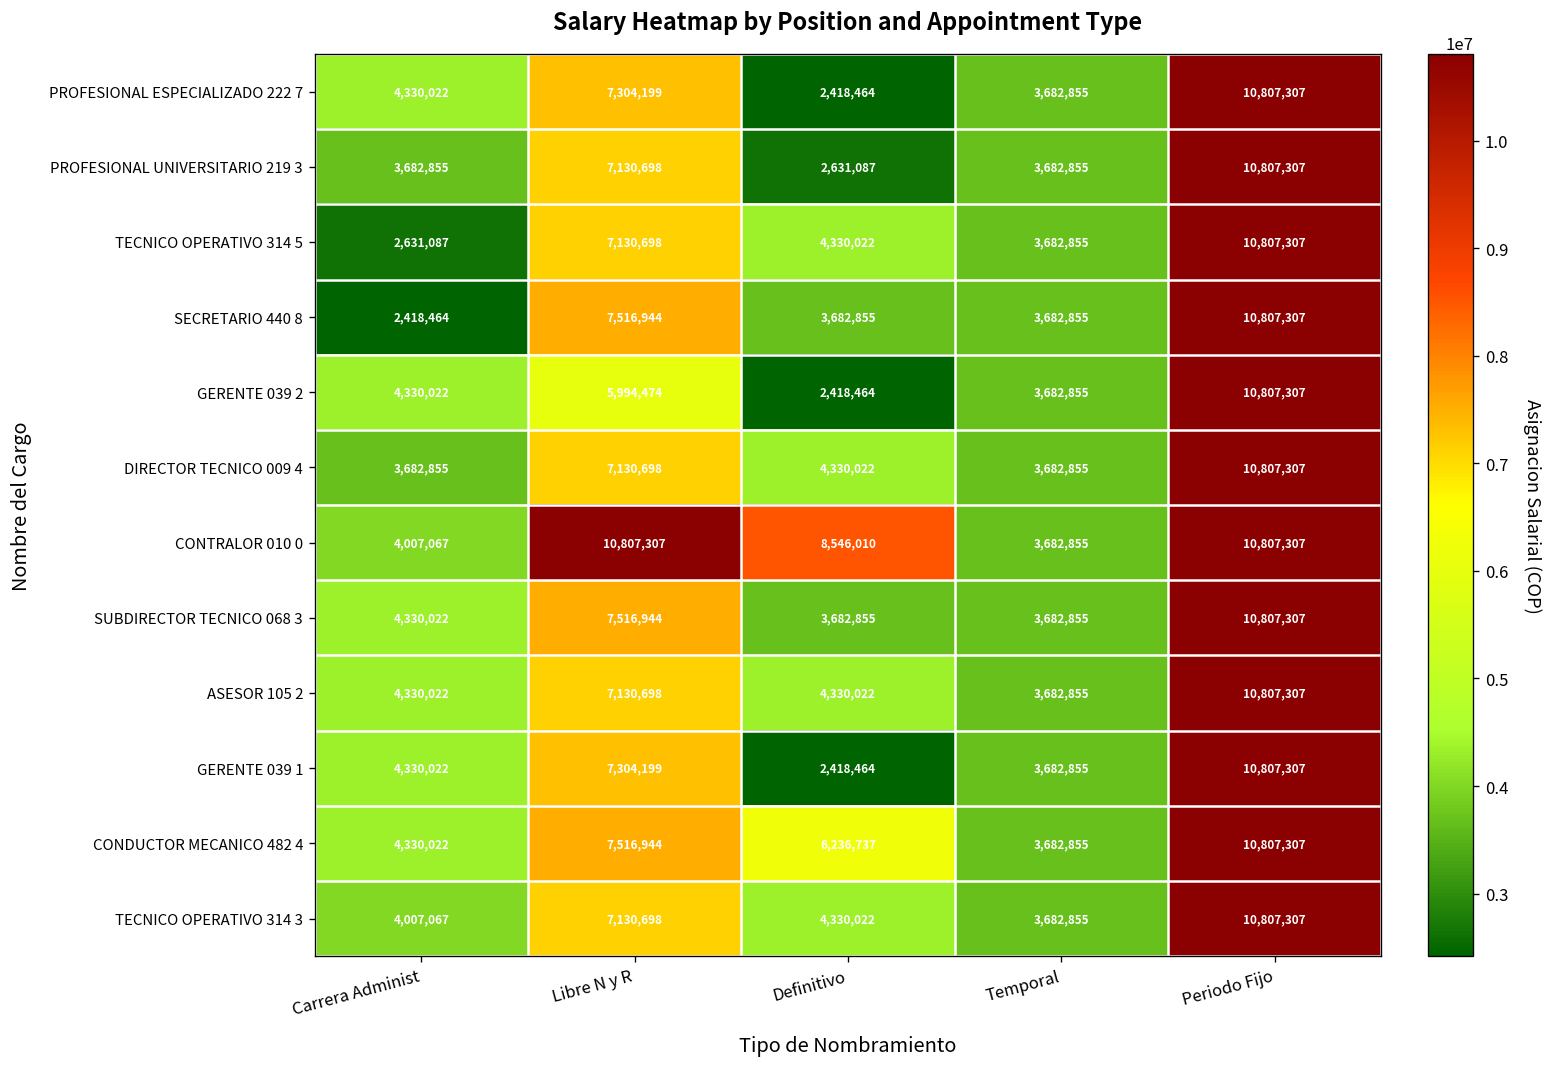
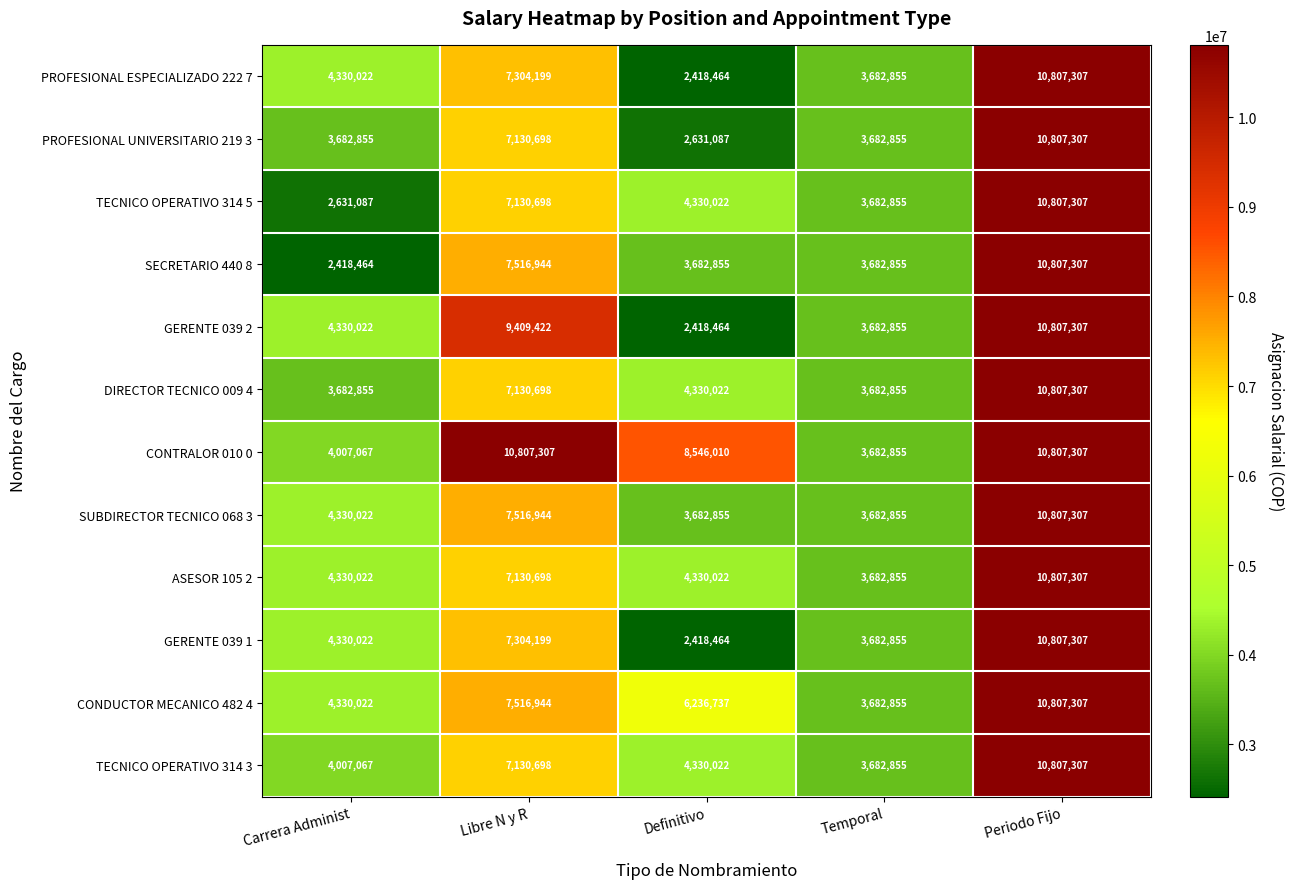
  {
    "PROFESIONAL ESPECIALIZADO 222 7": {
      "Carrera Administ": "4,330,022",
      "Libre N y R": "7,304,199",
      "Definitivo": "2,418,464",
      "Temporal": "3,682,855",
      "Periodo Fijo": "10,807,307"
    },
    "PROFESIONAL UNIVERSITARIO 219 3": {
      "Carrera Administ": "3,682,855",
      "Libre N y R": "7,130,698",
      "Definitivo": "2,631,087",
      "Temporal": "3,682,855",
      "Periodo Fijo": "10,807,307"
    },
    "TECNICO OPERATIVO 314 5": {
      "Carrera Administ": "2,631,087",
      "Libre N y R": "7,130,698",
      "Definitivo": "4,330,022",
      "Temporal": "3,682,855",
      "Periodo Fijo": "10,807,307"
    },
    "SECRETARIO 440 8": {
      "Carrera Administ": "2,418,464",
      "Libre N y R": "7,516,944",
      "Definitivo": "3,682,855",
      "Temporal": "3,682,855",
      "Periodo Fijo": "10,807,307"
    },
    "GERENTE 039 2": {
      "Carrera Administ": "4,330,022",
-     "Libre N y R": "5,994,474",
+     "Libre N y R": "9,409,422",
      "Definitivo": "2,418,464",
      "Temporal": "3,682,855",
      "Periodo Fijo": "10,807,307"
    },
    "DIRECTOR TECNICO 009 4": {
      "Carrera Administ": "3,682,855",
      "Libre N y R": "7,130,698",
      "Definitivo": "4,330,022",
      "Temporal": "3,682,855",
      "Periodo Fijo": "10,807,307"
    },
    "CONTRALOR 010 0": {
      "Carrera Administ": "4,007,067",
      "Libre N y R": "10,807,307",
      "Definitivo": "8,546,010",
      "Temporal": "3,682,855",
      "Periodo Fijo": "10,807,307"
    },
    "SUBDIRECTOR TECNICO 068 3": {
      "Carrera Administ": "4,330,022",
      "Libre N y R": "7,516,944",
      "Definitivo": "3,682,855",
      "Temporal": "3,682,855",
      "Periodo Fijo": "10,807,307"
    },
    "ASESOR 105 2": {
      "Carrera Administ": "4,330,022",
      "Libre N y R": "7,130,698",
      "Definitivo": "4,330,022",
      "Temporal": "3,682,855",
      "Periodo Fijo": "10,807,307"
    },
    "GERENTE 039 1": {
      "Carrera Administ": "4,330,022",
      "Libre N y R": "7,304,199",
      "Definitivo": "2,418,464",
      "Temporal": "3,682,855",
      "Periodo Fijo": "10,807,307"
    },
    "CONDUCTOR MECANICO 482 4": {
      "Carrera Administ": "4,330,022",
      "Libre N y R": "7,516,944",
      "Definitivo": "6,236,737",
      "Temporal": "3,682,855",
      "Periodo Fijo": "10,807,307"
    },
    "TECNICO OPERATIVO 314 3": {
      "Carrera Administ": "4,007,067",
      "Libre N y R": "7,130,698",
      "Definitivo": "4,330,022",
      "Temporal": "3,682,855",
      "Periodo Fijo": "10,807,307"
    }
  }
